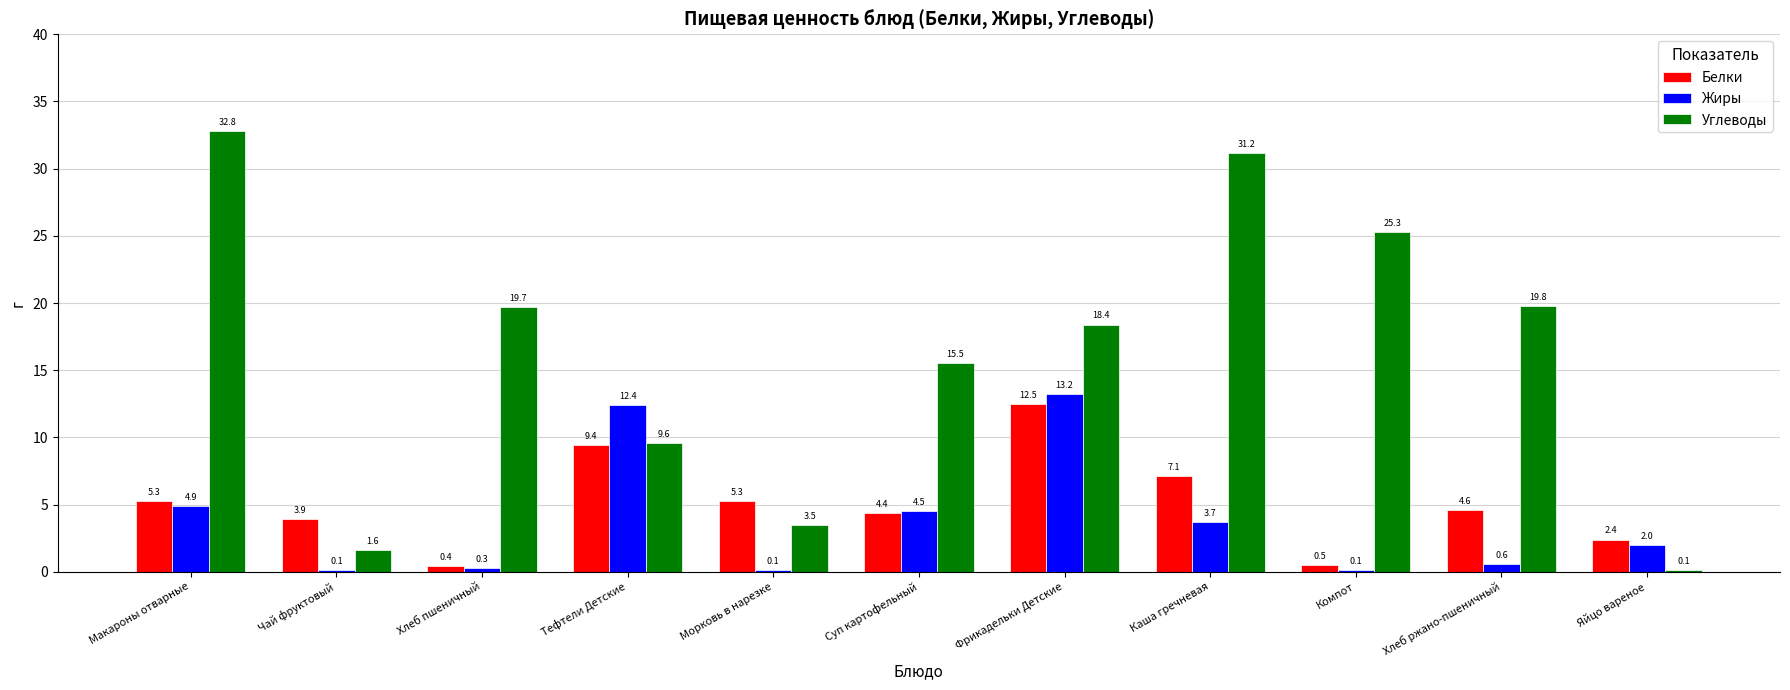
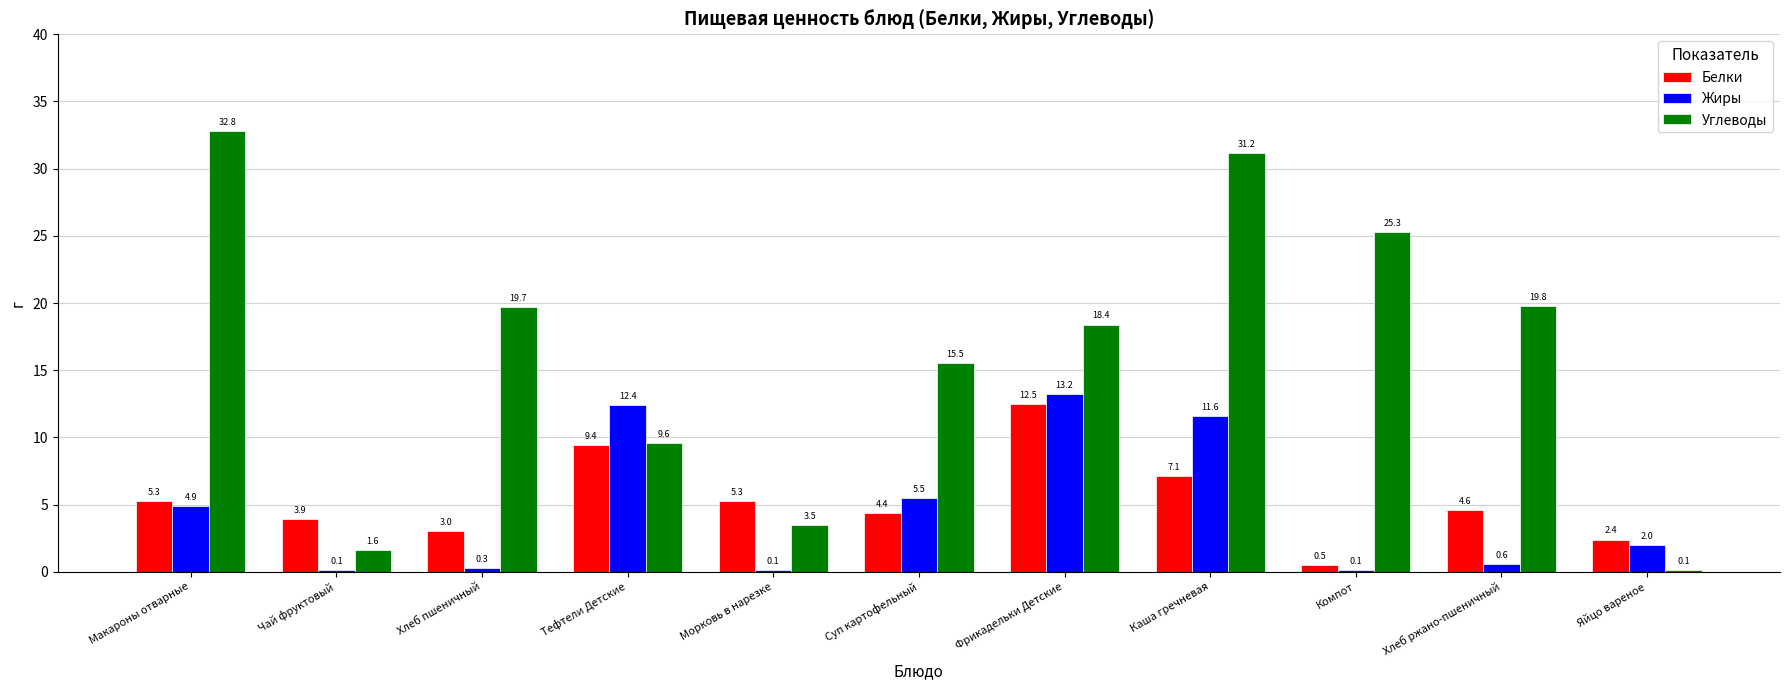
  {
    "Белки": {
      "Макароны отварные": 5.3,
      "Чай фруктовый": 3.9,
-     "Хлеб пшеничный": 0.4,
+     "Хлеб пшеничный": 3.0,
      "Тефтели Детские": 9.4,
      "Морковь в нарезке": 5.3,
      "Суп картофельный": 4.4,
      "Фрикадельки Детские": 12.5,
      "Каша гречневая": 7.1,
      "Компот": 0.5,
      "Хлеб ржано-пшеничный": 4.6,
      "Яйцо вареное": 2.4
    },
    "Жиры": {
      "Макароны отварные": 4.9,
      "Чай фруктовый": 0.1,
      "Хлеб пшеничный": 0.3,
      "Тефтели Детские": 12.4,
      "Морковь в нарезке": 0.1,
-     "Суп картофельный": 4.5,
+     "Суп картофельный": 5.5,
      "Фрикадельки Детские": 13.2,
-     "Каша гречневая": 3.7,
+     "Каша гречневая": 11.6,
      "Компот": 0.1,
      "Хлеб ржано-пшеничный": 0.6,
      "Яйцо вареное": 2.0
    },
    "Углеводы": {
      "Макароны отварные": 32.8,
      "Чай фруктовый": 1.6,
      "Хлеб пшеничный": 19.7,
      "Тефтели Детские": 9.6,
      "Морковь в нарезке": 3.5,
      "Суп картофельный": 15.5,
      "Фрикадельки Детские": 18.4,
      "Каша гречневая": 31.2,
      "Компот": 25.3,
      "Хлеб ржано-пшеничный": 19.8,
      "Яйцо вареное": 0.1
    }
  }
